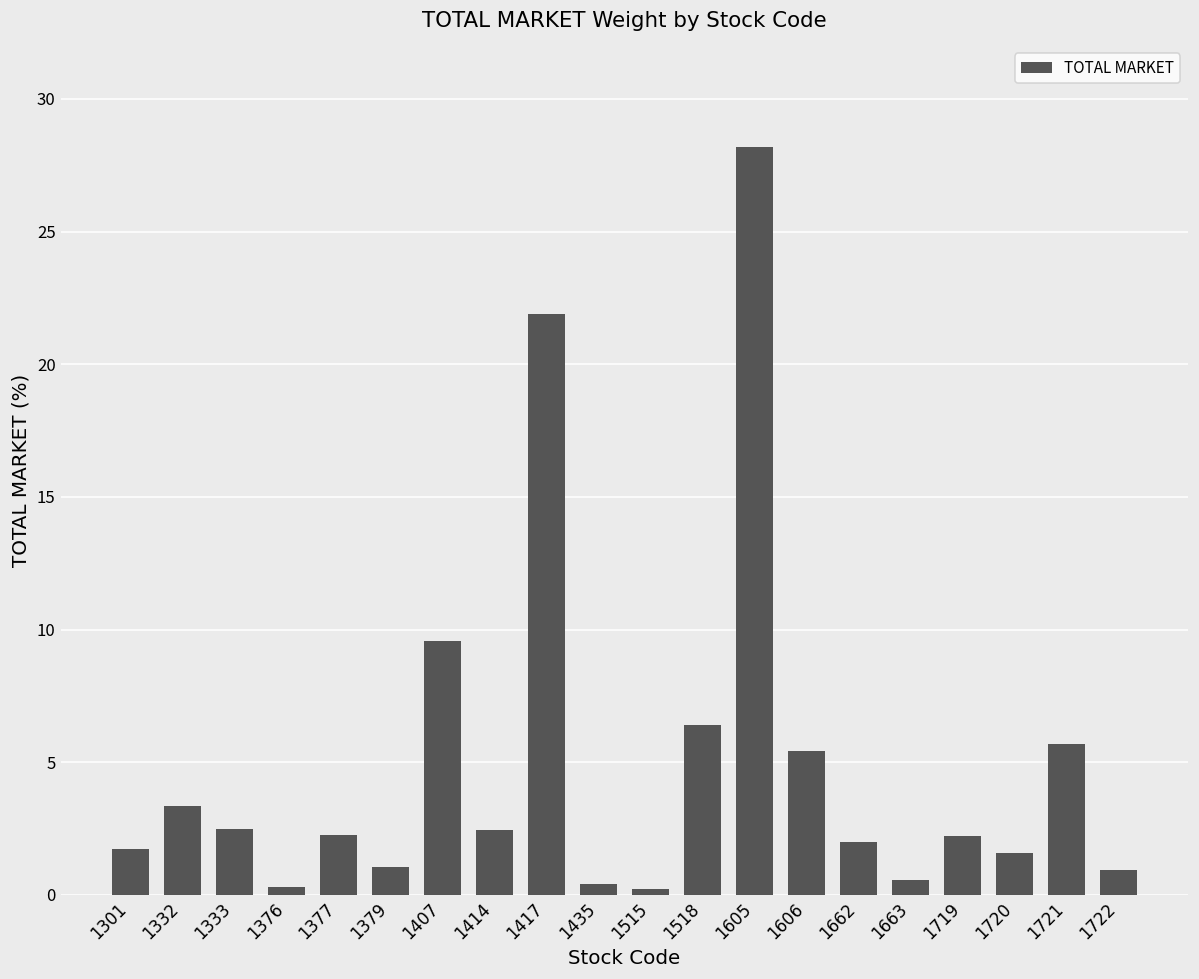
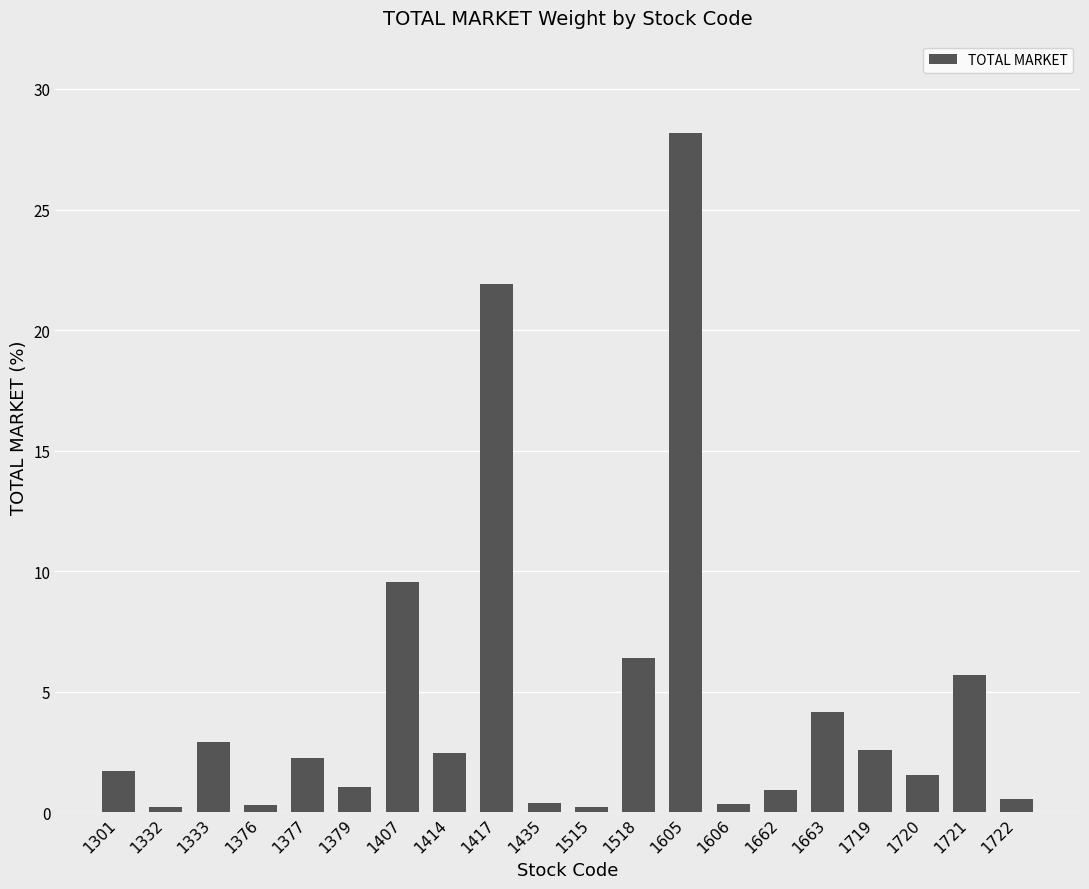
  {
    "1301": 1.7,
-   "1332": 3.4,
-   "1333": 2.5,
+   "1332": 0.2,
+   "1333": 2.9,
    "1376": 0.3,
    "1377": 2.3,
    "1379": 1.0,
    "1407": 9.6,
    "1414": 2.5,
    "1417": 21.9,
    "1435": 0.4,
    "1515": 0.2,
    "1518": 6.4,
    "1605": 28.2,
-   "1606": 5.4,
-   "1662": 2.0,
-   "1663": 0.6,
-   "1719": 2.2,
+   "1606": 0.4,
+   "1662": 0.9,
+   "1663": 4.2,
+   "1719": 2.6,
    "1720": 1.6,
    "1721": 5.7,
-   "1722": 0.9
+   "1722": 0.5
  }
